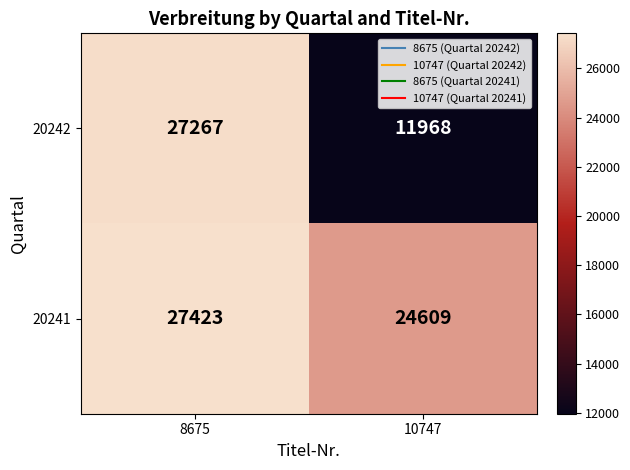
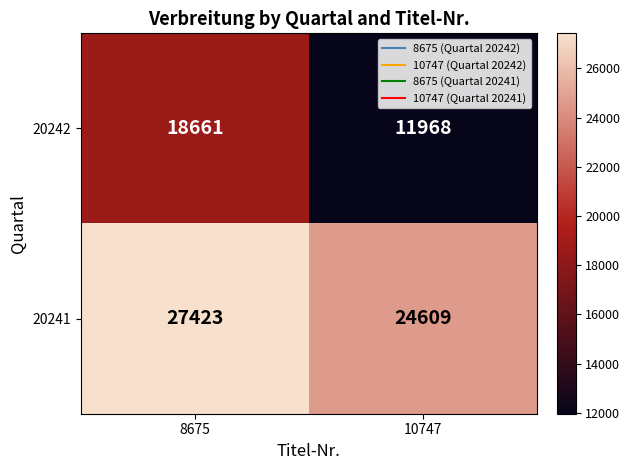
  {
    "20242": {
-     "8675": 27267,
+     "8675": 18661,
      "10747": 11968
    },
    "20241": {
      "8675": 27423,
      "10747": 24609
    }
  }
